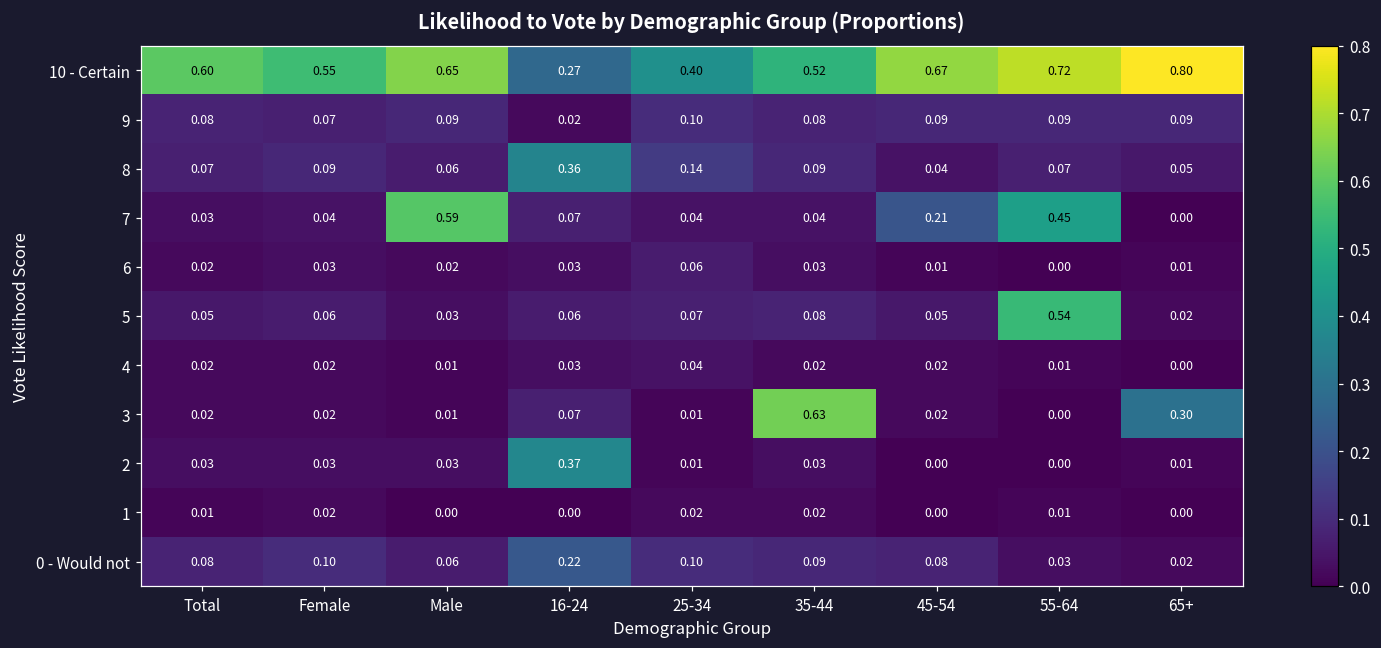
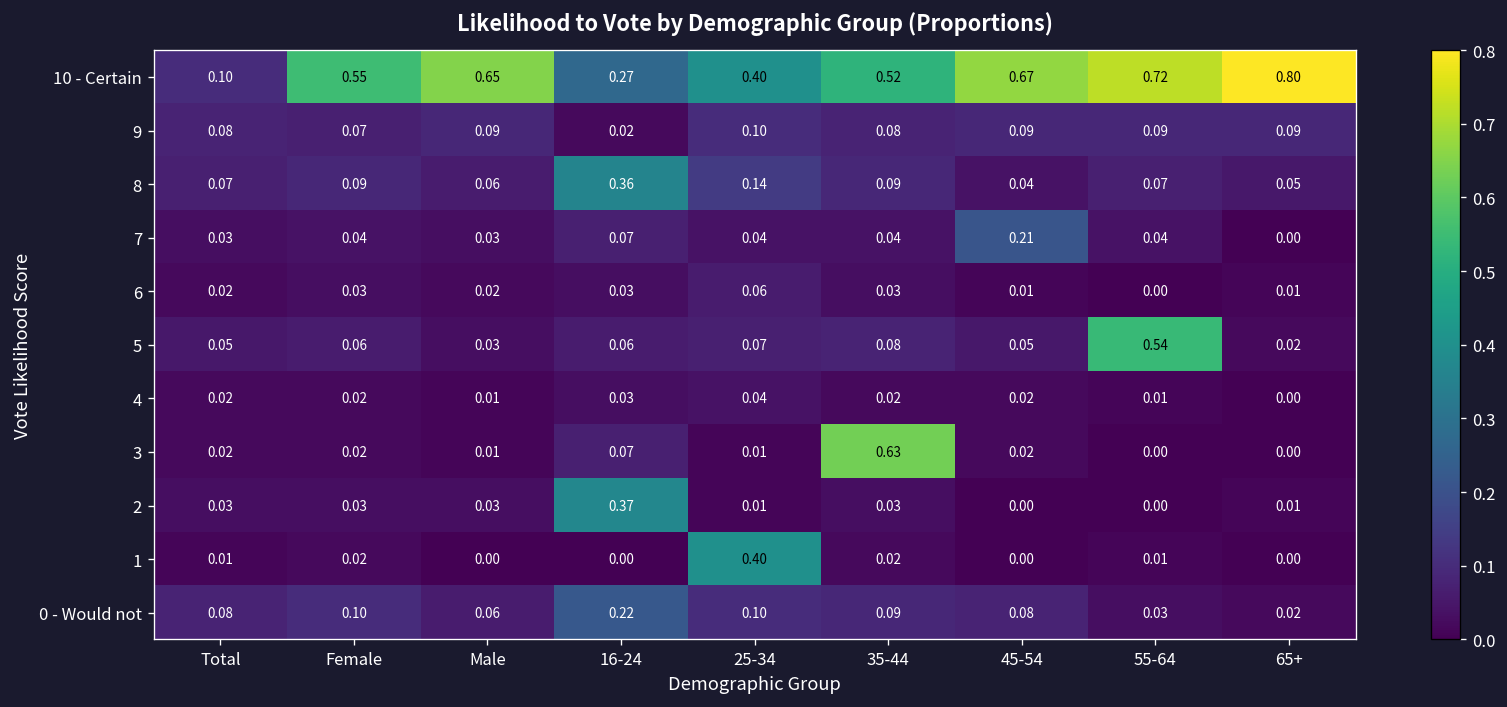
  {
    "10 - Certain": {
-     "Total": 0.60,
+     "Total": 0.10,
      "Female": 0.55,
      "Male": 0.65,
      "16-24": 0.27,
      "25-34": 0.40,
      "35-44": 0.52,
      "45-54": 0.67,
      "55-64": 0.72,
      "65+": 0.80
    },
    "9": {
      "Total": 0.08,
      "Female": 0.07,
      "Male": 0.09,
      "16-24": 0.02,
      "25-34": 0.10,
      "35-44": 0.08,
      "45-54": 0.09,
      "55-64": 0.09,
      "65+": 0.09
    },
    "8": {
      "Total": 0.07,
      "Female": 0.09,
      "Male": 0.06,
      "16-24": 0.36,
      "25-34": 0.14,
      "35-44": 0.09,
      "45-54": 0.04,
      "55-64": 0.07,
      "65+": 0.05
    },
    "7": {
      "Total": 0.03,
      "Female": 0.04,
-     "Male": 0.59,
+     "Male": 0.03,
      "16-24": 0.07,
      "25-34": 0.04,
      "35-44": 0.04,
      "45-54": 0.21,
-     "55-64": 0.45,
+     "55-64": 0.04,
      "65+": 0.00
    },
    "6": {
      "Total": 0.02,
      "Female": 0.03,
      "Male": 0.02,
      "16-24": 0.03,
      "25-34": 0.06,
      "35-44": 0.03,
      "45-54": 0.01,
      "55-64": 0.00,
      "65+": 0.01
    },
    "5": {
      "Total": 0.05,
      "Female": 0.06,
      "Male": 0.03,
      "16-24": 0.06,
      "25-34": 0.07,
      "35-44": 0.08,
      "45-54": 0.05,
      "55-64": 0.54,
      "65+": 0.02
    },
    "4": {
      "Total": 0.02,
      "Female": 0.02,
      "Male": 0.01,
      "16-24": 0.03,
      "25-34": 0.04,
      "35-44": 0.02,
      "45-54": 0.02,
      "55-64": 0.01,
      "65+": 0.00
    },
    "3": {
      "Total": 0.02,
      "Female": 0.02,
      "Male": 0.01,
      "16-24": 0.07,
      "25-34": 0.01,
      "35-44": 0.63,
      "45-54": 0.02,
      "55-64": 0.00,
-     "65+": 0.30
+     "65+": 0.00
    },
    "2": {
      "Total": 0.03,
      "Female": 0.03,
      "Male": 0.03,
      "16-24": 0.37,
      "25-34": 0.01,
      "35-44": 0.03,
      "45-54": 0.00,
      "55-64": 0.00,
      "65+": 0.01
    },
    "1": {
      "Total": 0.01,
      "Female": 0.02,
      "Male": 0.00,
      "16-24": 0.00,
-     "25-34": 0.02,
+     "25-34": 0.40,
      "35-44": 0.02,
      "45-54": 0.00,
      "55-64": 0.01,
      "65+": 0.00
    },
    "0 - Would not": {
      "Total": 0.08,
      "Female": 0.10,
      "Male": 0.06,
      "16-24": 0.22,
      "25-34": 0.10,
      "35-44": 0.09,
      "45-54": 0.08,
      "55-64": 0.03,
      "65+": 0.02
    }
  }
